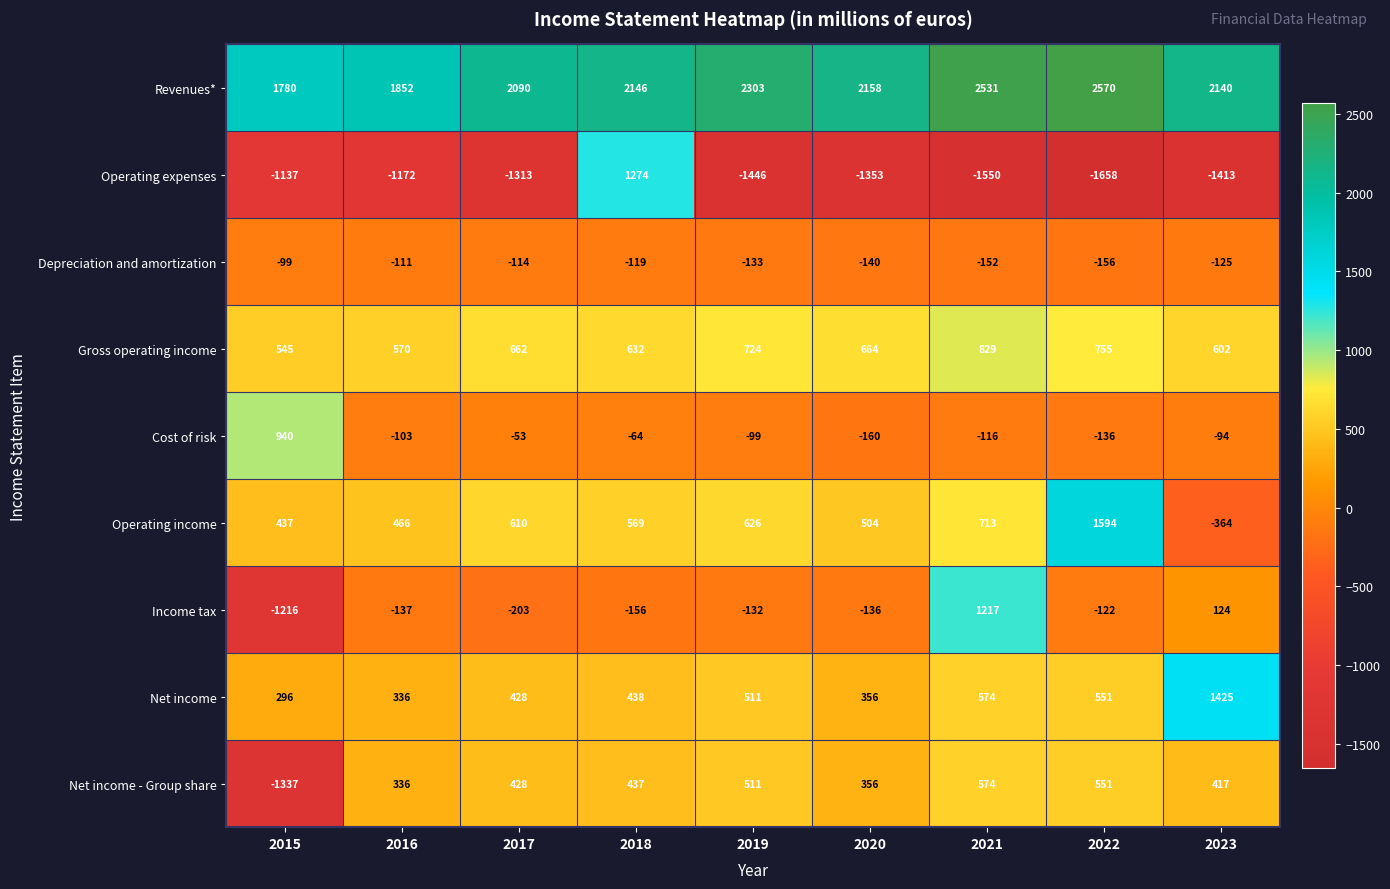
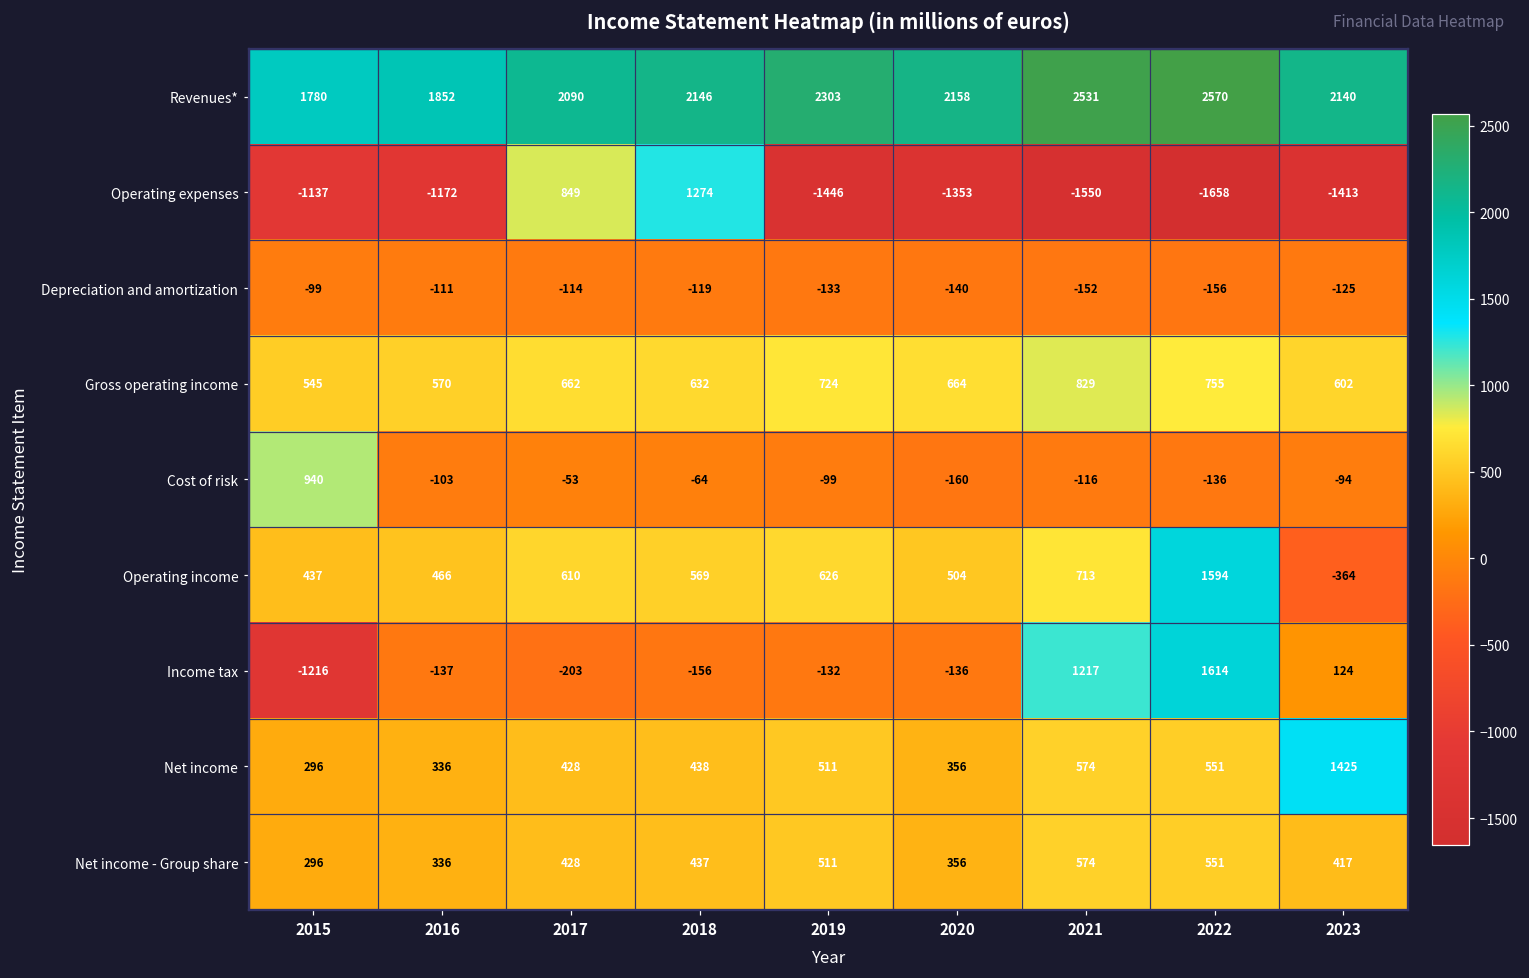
  {
    "Revenues*": {
      "2015": 1780,
      "2016": 1852,
      "2017": 2090,
      "2018": 2146,
      "2019": 2303,
      "2020": 2158,
      "2021": 2531,
      "2022": 2570,
      "2023": 2140
    },
    "Operating expenses": {
      "2015": -1137,
      "2016": -1172,
-     "2017": -1313,
+     "2017": 849,
      "2018": 1274,
      "2019": -1446,
      "2020": -1353,
      "2021": -1550,
      "2022": -1658,
      "2023": -1413
    },
    "Depreciation and amortization": {
      "2015": -99,
      "2016": -111,
      "2017": -114,
      "2018": -119,
      "2019": -133,
      "2020": -140,
      "2021": -152,
      "2022": -156,
      "2023": -125
    },
    "Gross operating income": {
      "2015": 545,
      "2016": 570,
      "2017": 662,
      "2018": 632,
      "2019": 724,
      "2020": 664,
      "2021": 829,
      "2022": 755,
      "2023": 602
    },
    "Cost of risk": {
      "2015": 940,
      "2016": -103,
      "2017": -53,
      "2018": -64,
      "2019": -99,
      "2020": -160,
      "2021": -116,
      "2022": -136,
      "2023": -94
    },
    "Operating income": {
      "2015": 437,
      "2016": 466,
      "2017": 610,
      "2018": 569,
      "2019": 626,
      "2020": 504,
      "2021": 713,
      "2022": 1594,
      "2023": -364
    },
    "Income tax": {
      "2015": -1216,
      "2016": -137,
      "2017": -203,
      "2018": -156,
      "2019": -132,
      "2020": -136,
      "2021": 1217,
-     "2022": -122,
+     "2022": 1614,
      "2023": 124
    },
    "Net income": {
      "2015": 296,
      "2016": 336,
      "2017": 428,
      "2018": 438,
      "2019": 511,
      "2020": 356,
      "2021": 574,
      "2022": 551,
      "2023": 1425
    },
    "Net income - Group share": {
-     "2015": -1337,
+     "2015": 296,
      "2016": 336,
      "2017": 428,
      "2018": 437,
      "2019": 511,
      "2020": 356,
      "2021": 574,
      "2022": 551,
      "2023": 417
    }
  }
